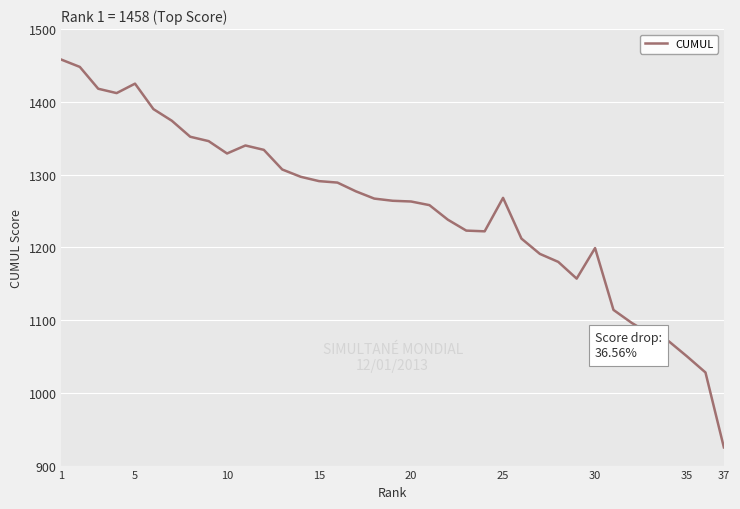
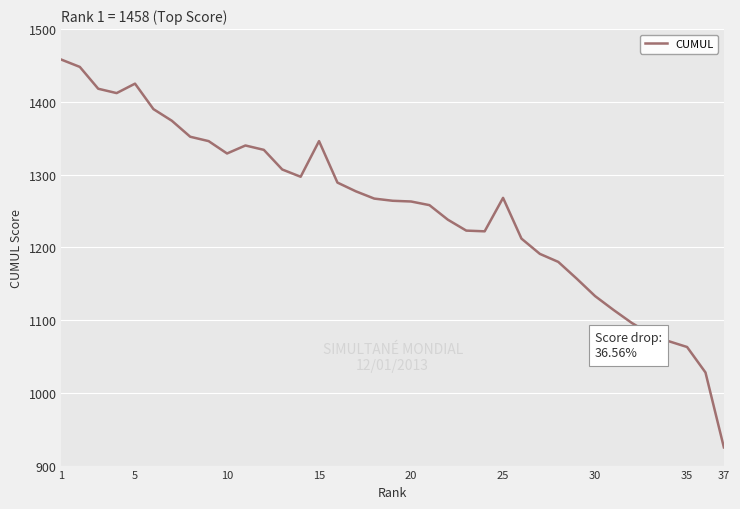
  {
    "1": 1460,
    "5": 1430,
    "10": 1330,
-   "15": 1290,
+   "15": 1350,
    "20": 1260,
    "25": 1270,
-   "30": 1200,
-   "35": 1050,
+   "30": 1130,
+   "35": 1060,
    "37": 930
  }
